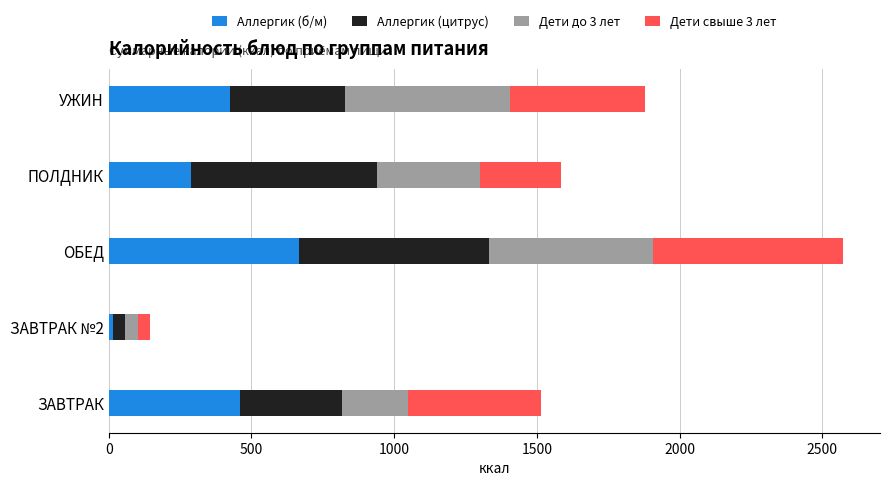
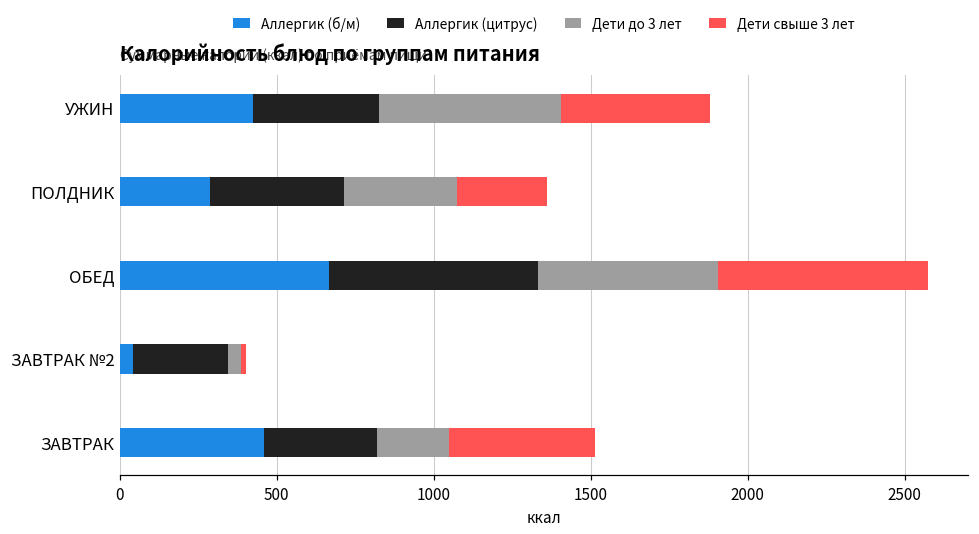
  {
    "Аллергик (б/м)": {
      "УЖИН": 420,
      "ПОЛДНИК": 290,
      "ОБЕД": 670,
-     "ЗАВТРАК №2": 10,
+     "ЗАВТРАК №2": 40,
      "ЗАВТРАК": 460
    },
    "Аллергик (цитрус)": {
      "УЖИН": 400,
-     "ПОЛДНИК": 650,
+     "ПОЛДНИК": 420,
      "ОБЕД": 670,
-     "ЗАВТРАК №2": 40,
+     "ЗАВТРАК №2": 300,
      "ЗАВТРАК": 360
    },
    "Дети до 3 лет": {
      "УЖИН": 580,
      "ПОЛДНИК": 360,
      "ОБЕД": 570,
      "ЗАВТРАК №2": 40,
      "ЗАВТРАК": 230
    },
    "Дети свыше 3 лет": {
      "УЖИН": 470,
      "ПОЛДНИК": 290,
      "ОБЕД": 670,
-     "ЗАВТРАК №2": 40,
+     "ЗАВТРАК №2": 20,
      "ЗАВТРАК": 470
    }
  }
